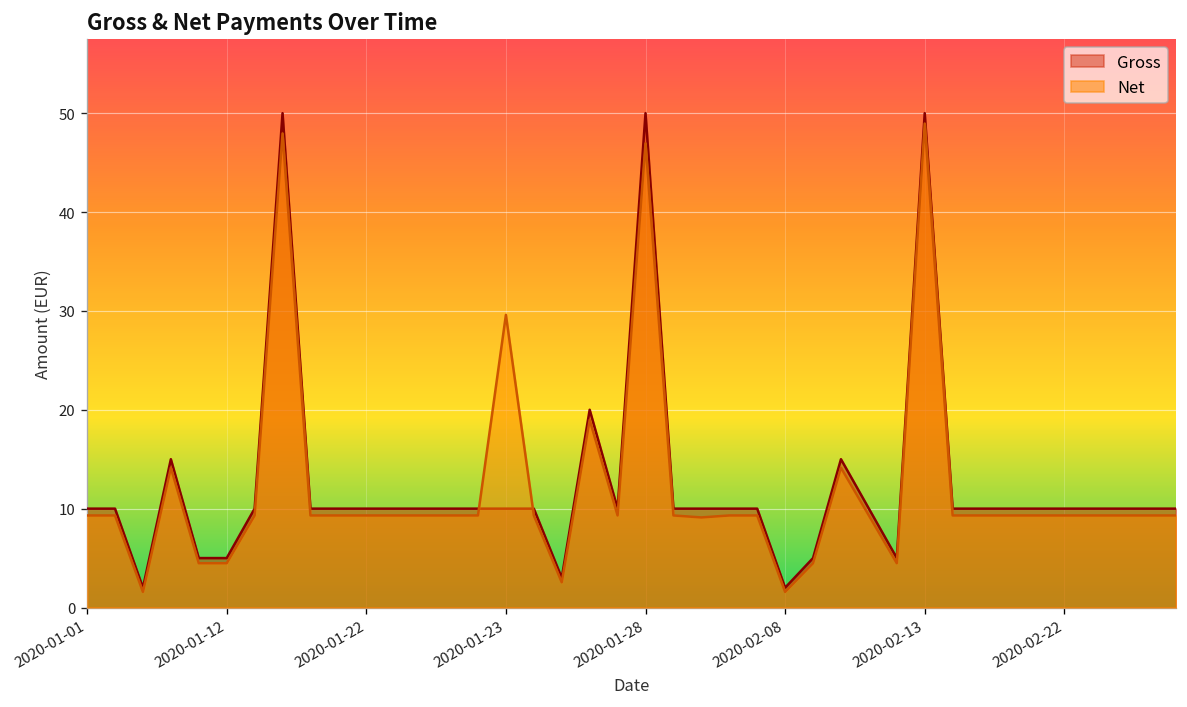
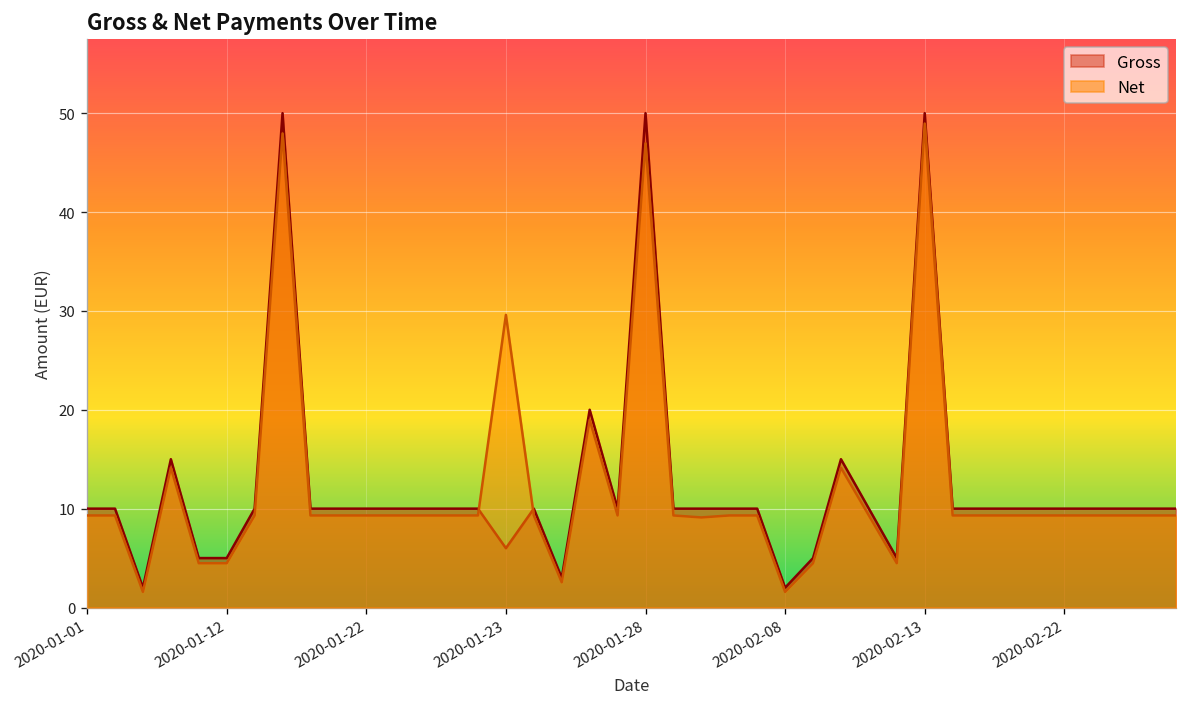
  {
    "Gross": {
      "2020-01-01": 10,
-     "2020-01-23": 10,
+     "2020-01-23": 6,
      "2020-02-08": 2,
      "2020-02-13": 50
    },
    "Net": {
      "2020-01-01": 9,
      "2020-01-23": 30,
      "2020-02-08": 2,
      "2020-02-13": 49
    }
  }
